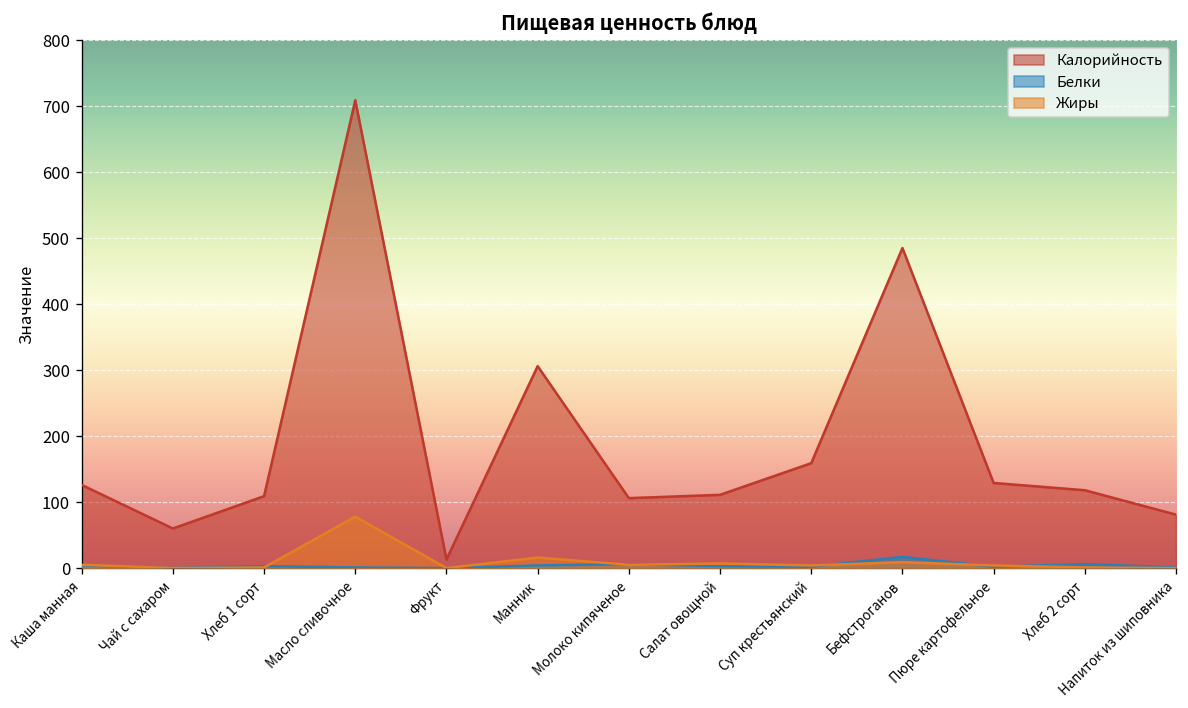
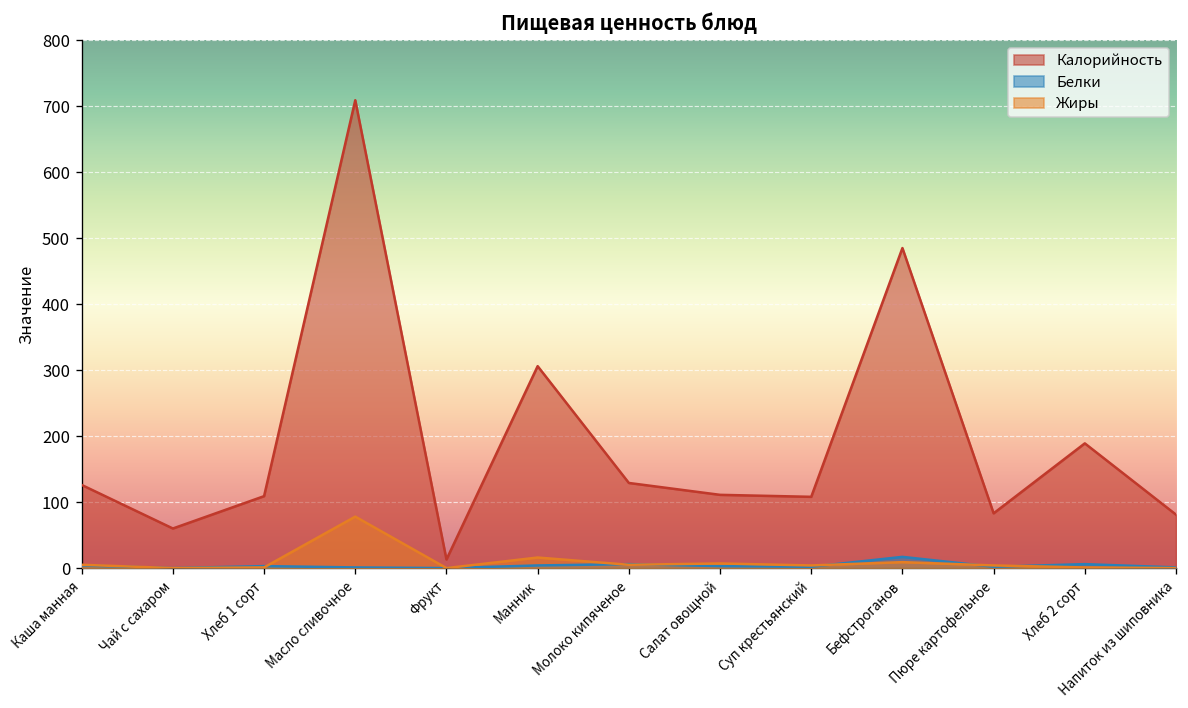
  {
    "Калорийность": {
      "Каша манная": 130,
      "Чай с сахаром": 60,
      "Хлеб 1 сорт": 110,
      "Масло сливочное": 710,
      "Фрукт": 10,
      "Манник": 310,
-     "Молоко кипяченое": 110,
+     "Молоко кипяченое": 130,
      "Салат овощной": 110,
-     "Суп крестьянский": 160,
+     "Суп крестьянский": 110,
      "Бефстроганов": 490,
-     "Пюре картофельное": 130,
-     "Хлеб 2 сорт": 120,
+     "Пюре картофельное": 80,
+     "Хлеб 2 сорт": 190,
      "Напиток из шиповника": 80
    },
    "Белки": {
      "Масло сливочное": 0,
      "Манник": 0,
      "Бефстроганов": 20,
      "Хлеб 2 сорт": 10
    },
    "Жиры": {
      "Масло сливочное": 80,
      "Манник": 20,
      "Бефстроганов": 10,
      "Хлеб 2 сорт": 0
    }
  }
